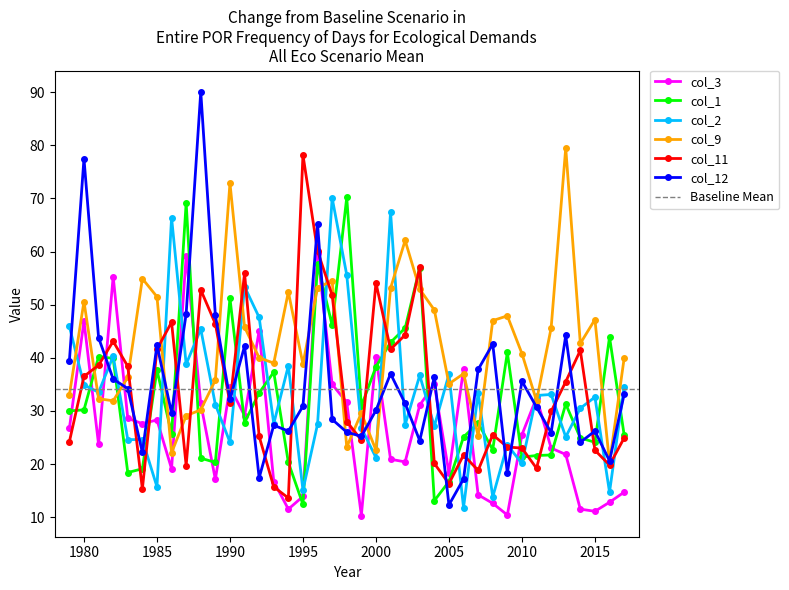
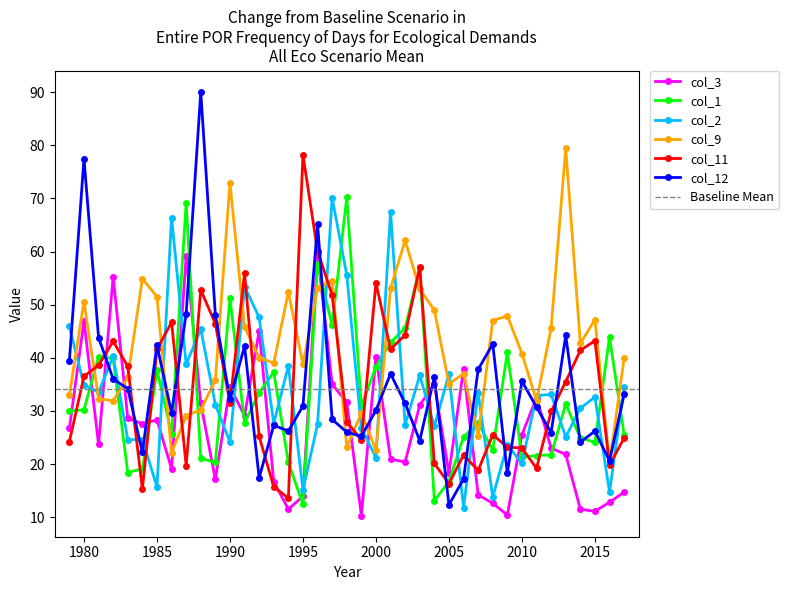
  {
    "col_3": {
      "1980": 47,
      "1985": 28,
      "1990": 35,
      "1995": 14,
      "2000": 40,
      "2005": 18,
      "2010": 26,
      "2015": 11
    },
    "col_1": {
      "1980": 30,
      "1985": 38,
      "1990": 51,
      "1995": 12,
      "2000": 38,
      "2010": 21,
      "2015": 24
    },
    "col_2": {
      "1980": 35,
      "1985": 16,
      "1990": 24,
      "1995": 15,
      "2000": 21,
      "2005": 37,
      "2010": 20,
      "2015": 33
    },
    "col_9": {
      "1980": 51,
      "1985": 52,
      "1990": 73,
      "1995": 39,
      "2000": 23,
      "2005": 35,
      "2010": 41,
      "2015": 47
    },
    "col_11": {
      "1980": 37,
      "1985": 42,
      "1990": 32,
      "1995": 78,
      "2000": 54,
      "2010": 23,
-     "2015": 23
+     "2015": 43
    },
    "col_12": {
      "1980": 78,
      "1985": 42,
      "1990": 32,
      "1995": 31,
      "2000": 30,
      "2005": 12,
      "2010": 36,
      "2015": 26
    }
  }
